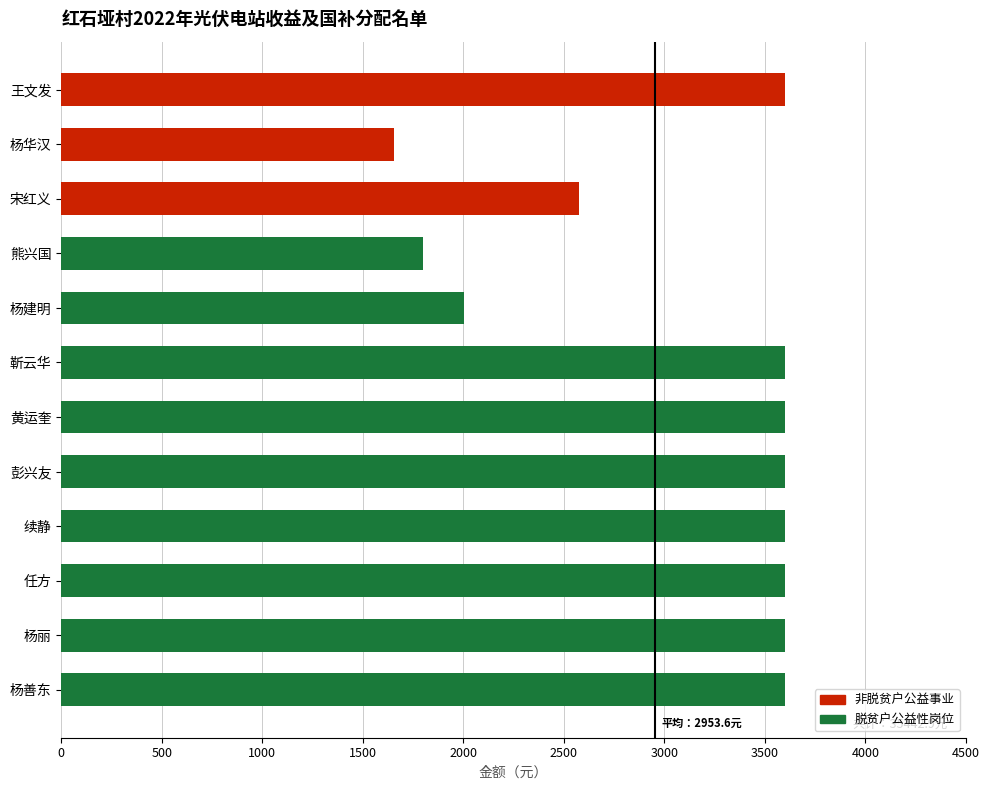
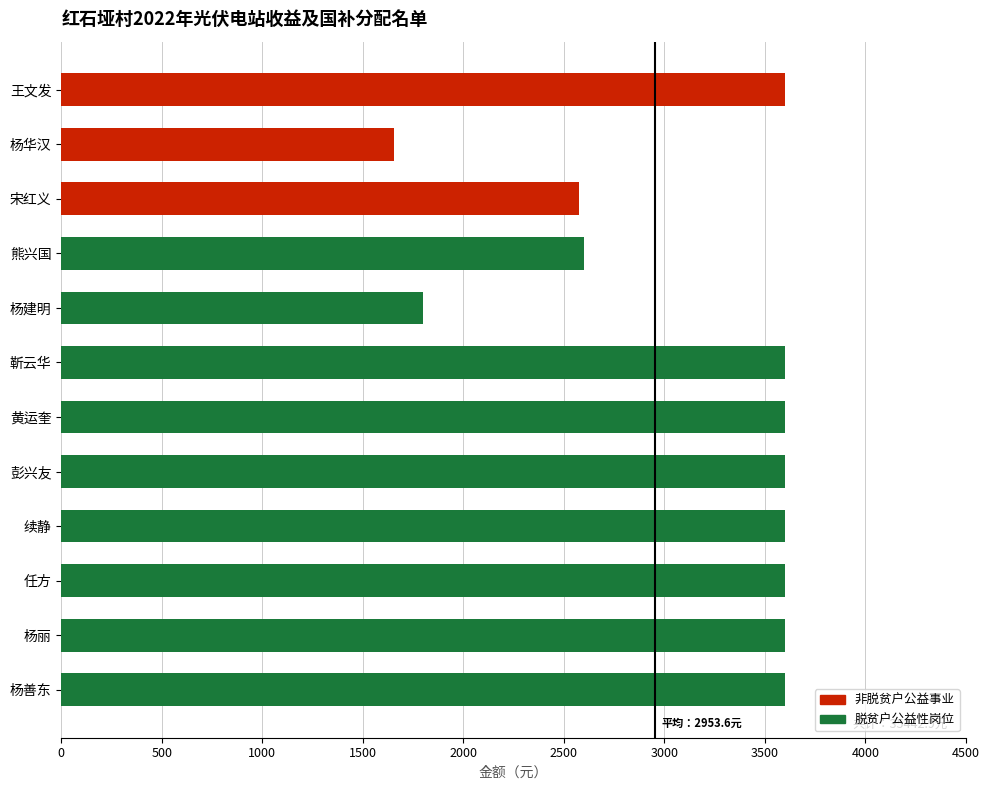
  {
    "王文发": 3600,
    "杨华汉": 1650,
    "宋红义": 2580,
-   "熊兴国": 1800,
-   "杨建明": 2000,
+   "熊兴国": 2600,
+   "杨建明": 1800,
    "靳云华": 3600,
    "黄运奎": 3600,
    "彭兴友": 3600,
    "续静": 3600,
    "任方": 3600,
    "杨丽": 3600,
    "杨善东": 3600
  }
